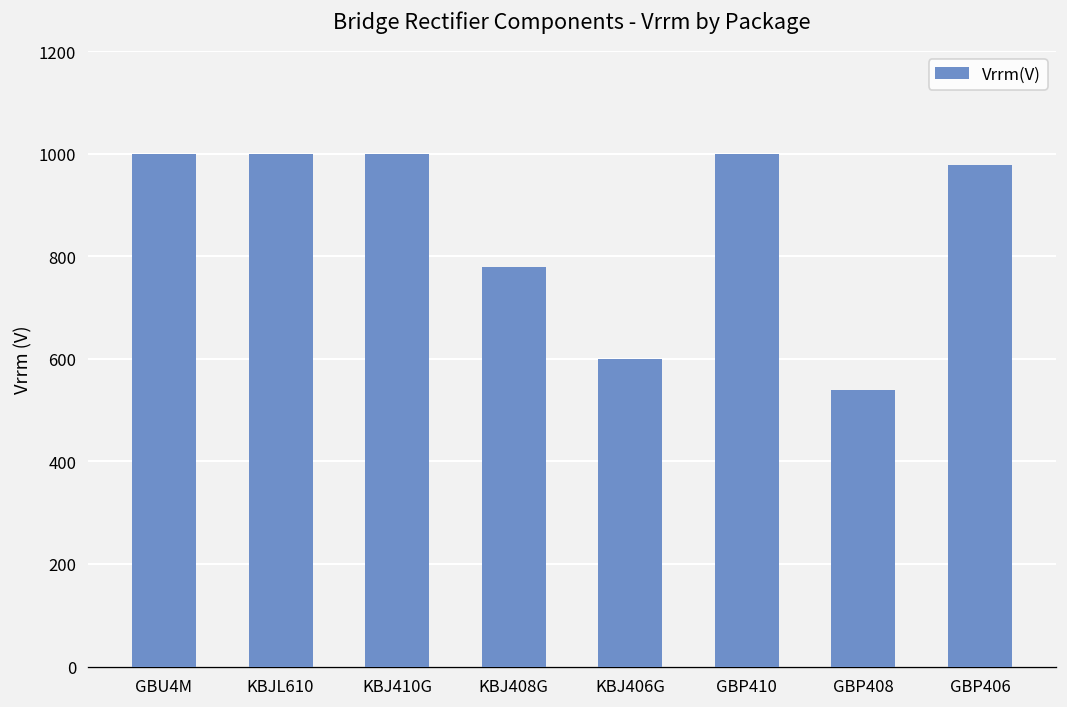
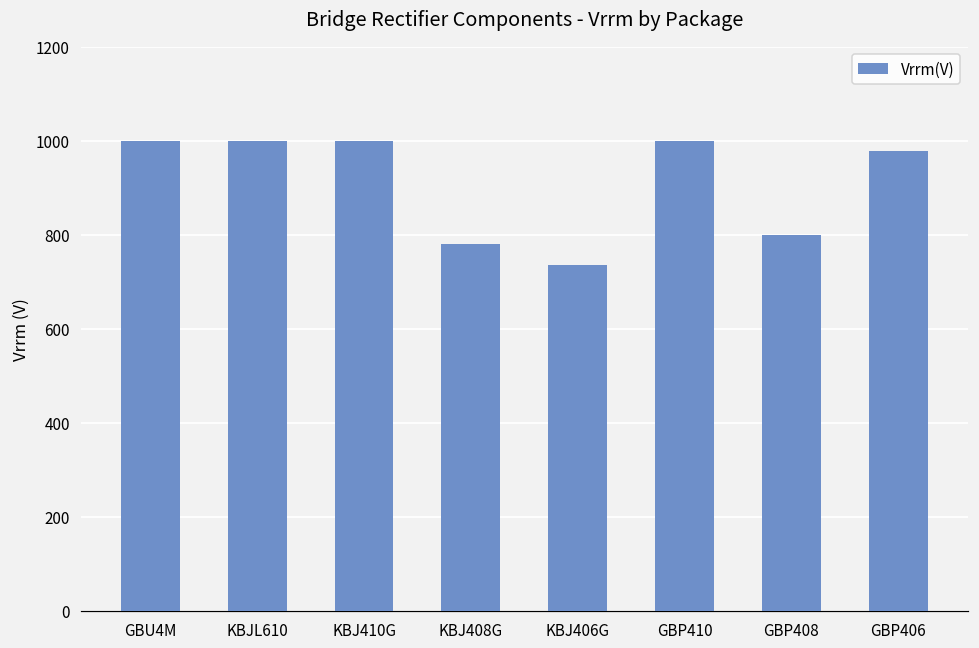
  {
    "GBU4M": 1000,
    "KBJL610": 1000,
    "KBJ410G": 1000,
    "KBJ408G": 780,
-   "KBJ406G": 600,
+   "KBJ406G": 740,
    "GBP410": 1000,
-   "GBP408": 540,
+   "GBP408": 800,
    "GBP406": 980
  }
